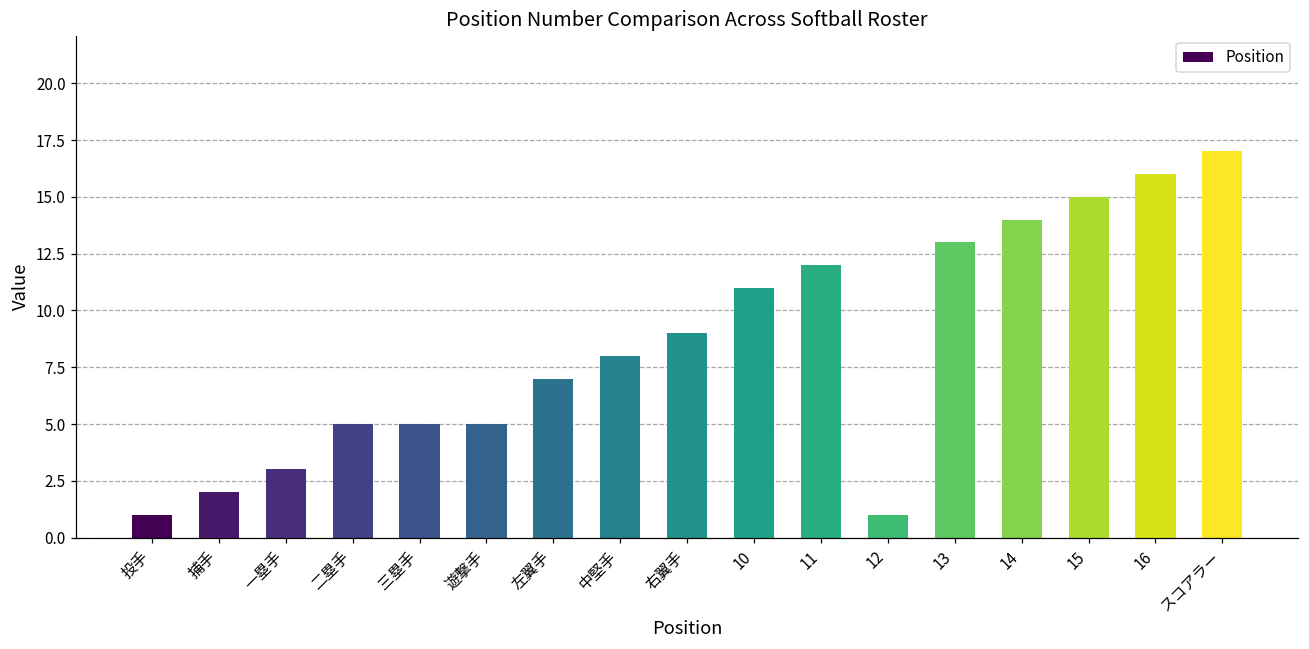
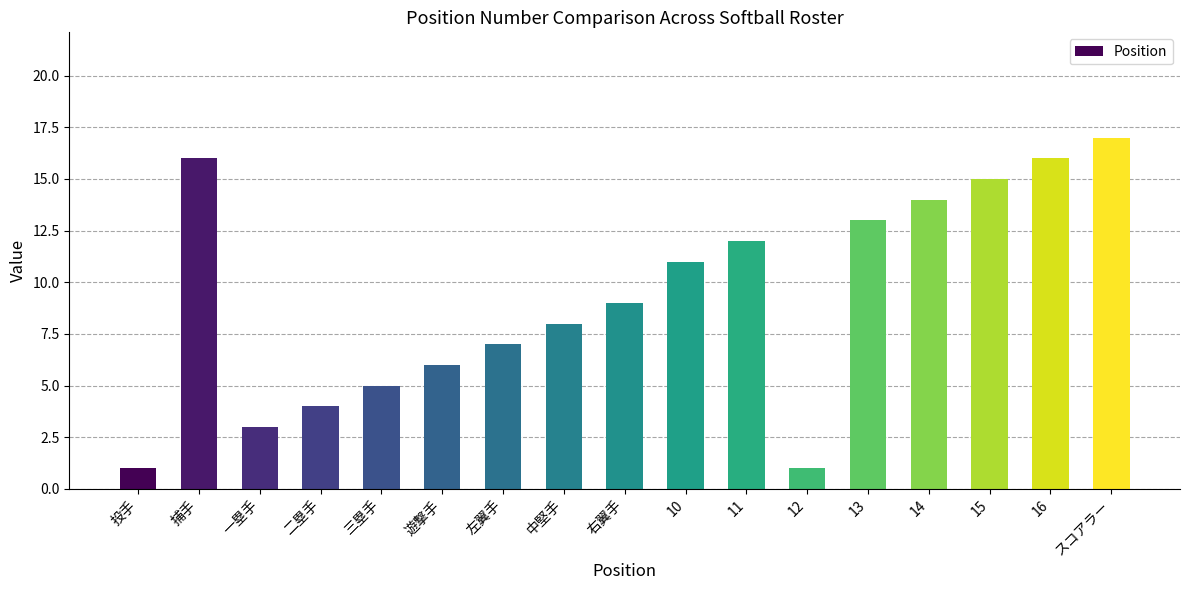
  {
    "投手": 1,
-   "捕手": 2,
+   "捕手": 16,
    "一塁手": 3,
-   "二塁手": 5,
+   "二塁手": 4,
    "三塁手": 5,
-   "遊撃手": 5,
+   "遊撃手": 6,
    "左翼手": 7,
    "中堅手": 8,
    "右翼手": 9,
    "10": 11,
    "11": 12,
    "12": 1,
    "13": 13,
    "14": 14,
    "15": 15,
    "16": 16,
    "スコアラー": 17
  }
